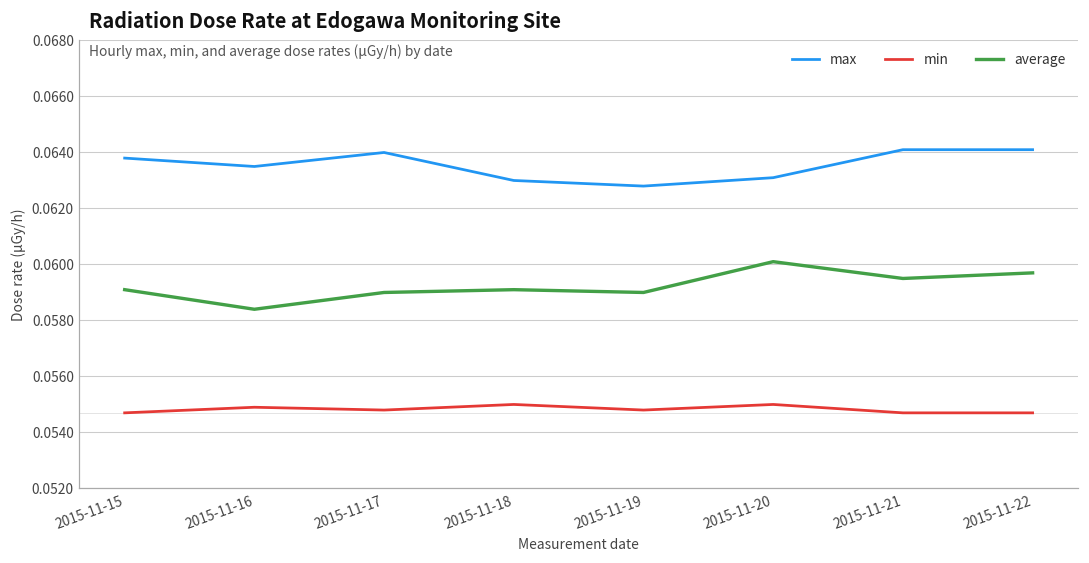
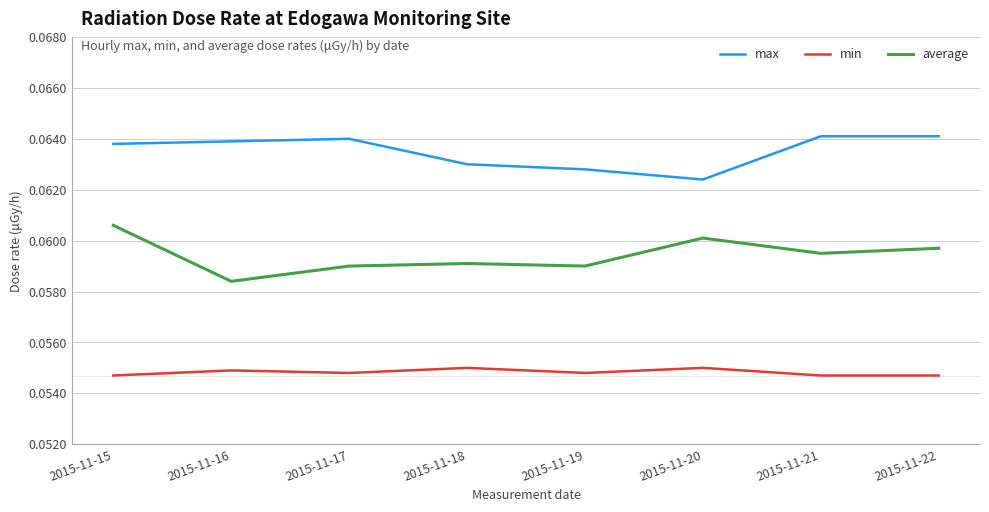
  {
    "max": {
      "2015-11-15": 0.0638,
-     "2015-11-16": 0.0635,
+     "2015-11-16": 0.0639,
      "2015-11-17": 0.0640,
      "2015-11-18": 0.0630,
      "2015-11-19": 0.0628,
-     "2015-11-20": 0.0631,
+     "2015-11-20": 0.0624,
      "2015-11-21": 0.0641,
      "2015-11-22": 0.0641
    },
    "min": {
      "2015-11-15": 0.0547,
      "2015-11-16": 0.0549,
      "2015-11-17": 0.0548,
      "2015-11-18": 0.0550,
      "2015-11-19": 0.0548,
      "2015-11-20": 0.0550,
      "2015-11-21": 0.0547,
      "2015-11-22": 0.0547
    },
    "average": {
-     "2015-11-15": 0.0591,
+     "2015-11-15": 0.0606,
      "2015-11-16": 0.0584,
      "2015-11-17": 0.0590,
      "2015-11-18": 0.0591,
      "2015-11-19": 0.0590,
      "2015-11-20": 0.0601,
      "2015-11-21": 0.0595,
      "2015-11-22": 0.0597
    }
  }
